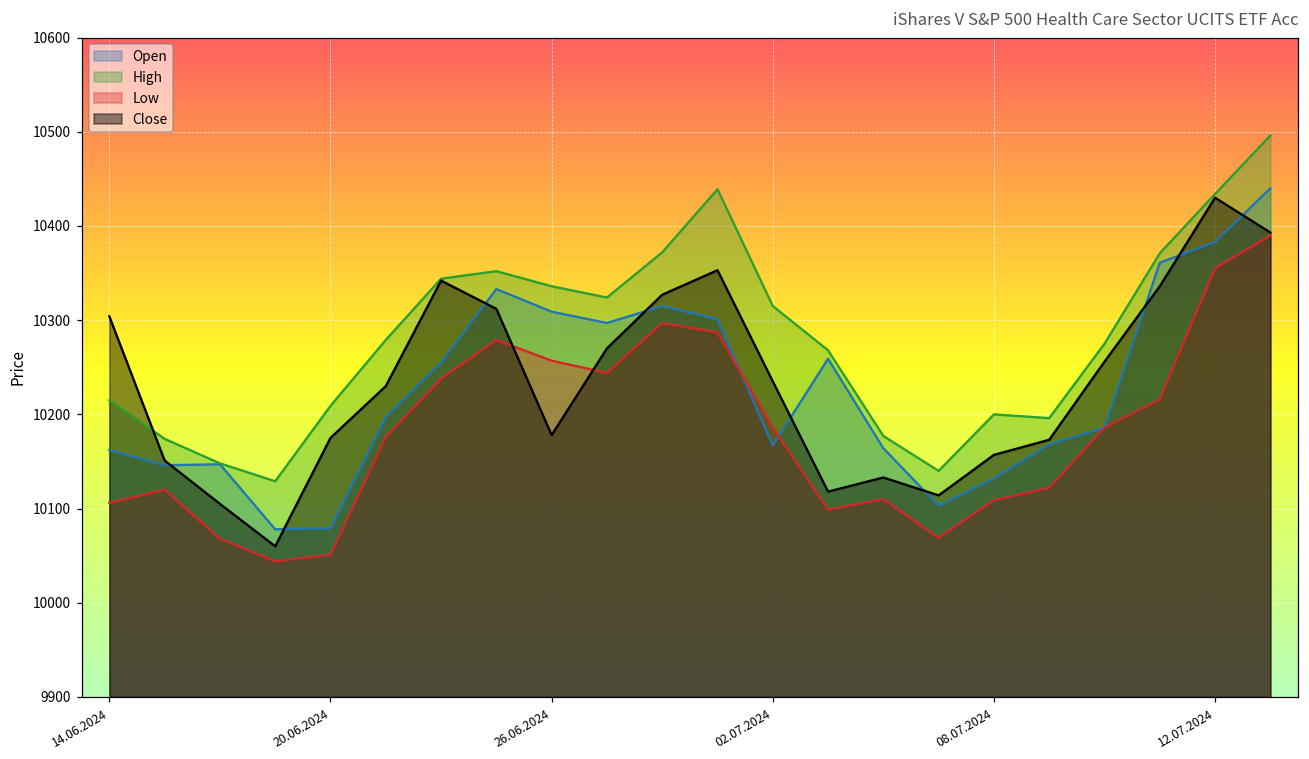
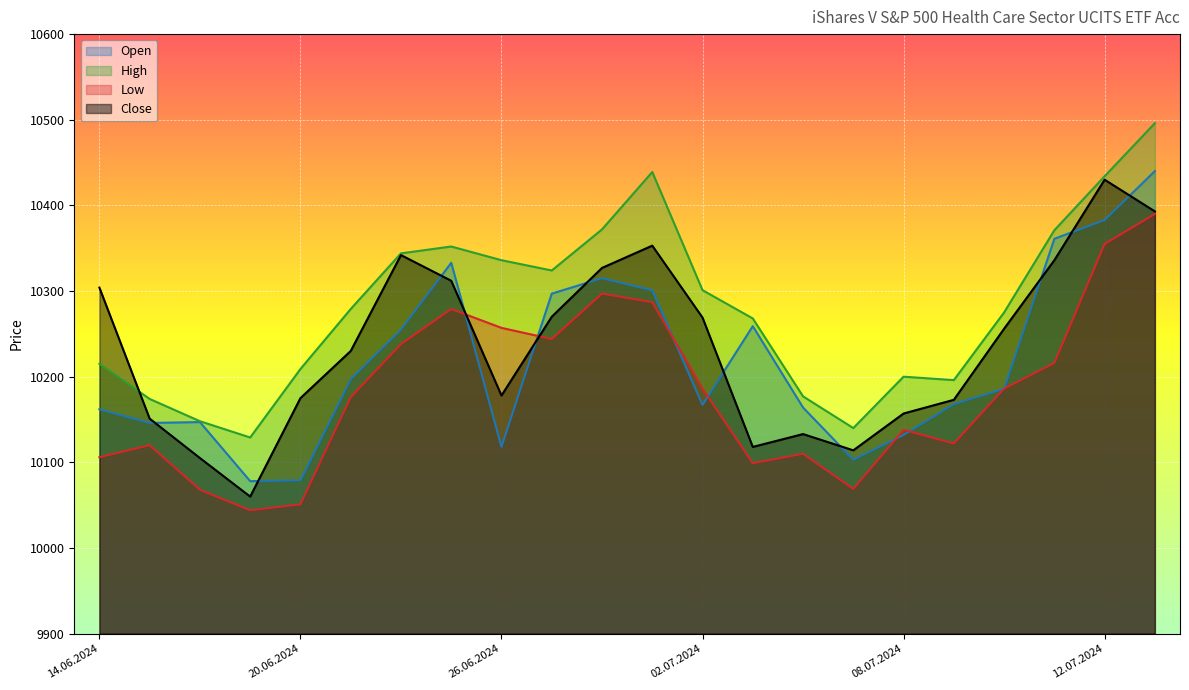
  {
    "Open": {
      "14.06.2024": 10160,
      "20.06.2024": 10080,
-     "26.06.2024": 10310,
+     "26.06.2024": 10120,
      "02.07.2024": 10170,
      "08.07.2024": 10130,
      "12.07.2024": 10380
    },
    "High": {
      "14.06.2024": 10220,
      "20.06.2024": 10210,
      "26.06.2024": 10340,
-     "02.07.2024": 10320,
+     "02.07.2024": 10300,
      "08.07.2024": 10200,
      "12.07.2024": 10430
    },
    "Low": {
      "14.06.2024": 10110,
      "20.06.2024": 10050,
      "26.06.2024": 10260,
      "02.07.2024": 10190,
-     "08.07.2024": 10110,
+     "08.07.2024": 10140,
      "12.07.2024": 10360
    },
    "Close": {
      "14.06.2024": 10300,
      "20.06.2024": 10180,
      "26.06.2024": 10180,
-     "02.07.2024": 10240,
+     "02.07.2024": 10270,
      "08.07.2024": 10160,
      "12.07.2024": 10430
    }
  }
